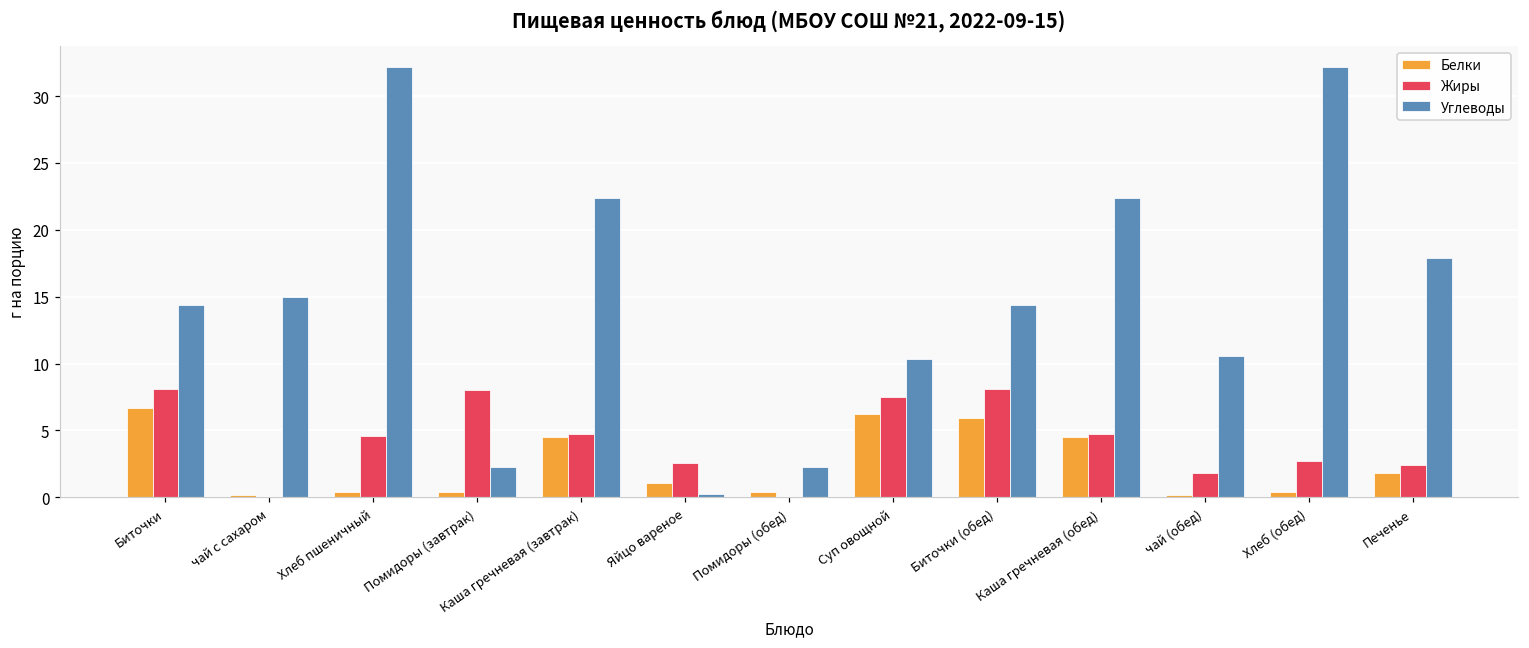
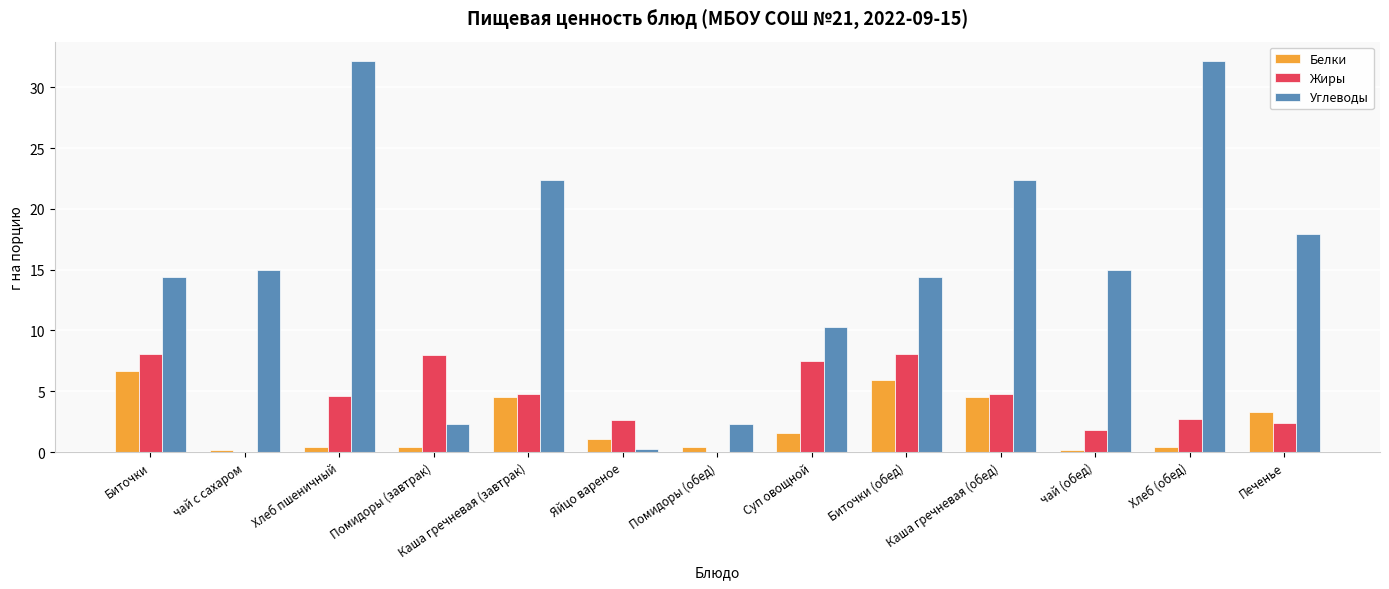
  {
    "Белки": {
      "Биточки": 6.7,
      "Хлеб пшеничный": 0.4,
      "Помидоры (завтрак)": 0.4,
      "Каша гречневая (завтрак)": 4.5,
      "Яйцо вареное": 1.1,
      "Помидоры (обед)": 0.4,
-     "Суп овощной": 6.2,
+     "Суп овощной": 1.6,
      "Биточки (обед)": 5.9,
      "Каша гречневая (обед)": 4.5,
      "Хлеб (обед)": 0.4,
-     "Печенье": 1.8
+     "Печенье": 3.3
    },
    "Жиры": {
      "Биточки": 8.1,
      "чай с сахаром": 0.0,
      "Хлеб пшеничный": 4.6,
      "Помидоры (завтрак)": 8.0,
      "Каша гречневая (завтрак)": 4.8,
      "Яйцо вареное": 2.6,
      "Помидоры (обед)": 0.0,
      "Суп овощной": 7.5,
      "Биточки (обед)": 8.1,
      "Каша гречневая (обед)": 4.8,
      "чай (обед)": 1.8,
      "Хлеб (обед)": 2.7,
      "Печенье": 2.4
    },
    "Углеводы": {
      "Биточки": 14.4,
      "чай с сахаром": 15.0,
      "Хлеб пшеничный": 32.1,
      "Помидоры (завтрак)": 2.3,
      "Каша гречневая (завтрак)": 22.4,
      "Яйцо вареное": 0.3,
      "Помидоры (обед)": 2.3,
      "Суп овощной": 10.3,
      "Биточки (обед)": 14.4,
      "Каша гречневая (обед)": 22.4,
-     "чай (обед)": 10.6,
+     "чай (обед)": 15.0,
      "Хлеб (обед)": 32.1,
      "Печенье": 17.9
    }
  }
